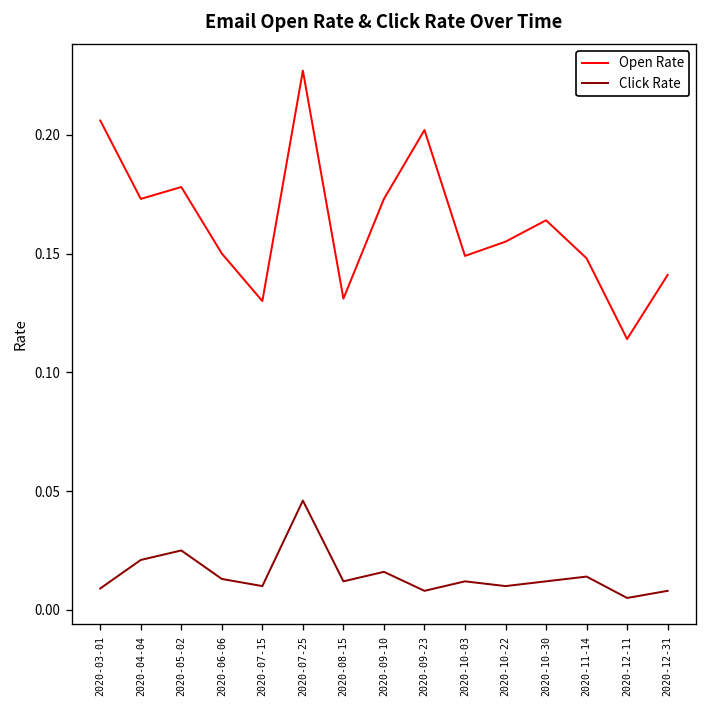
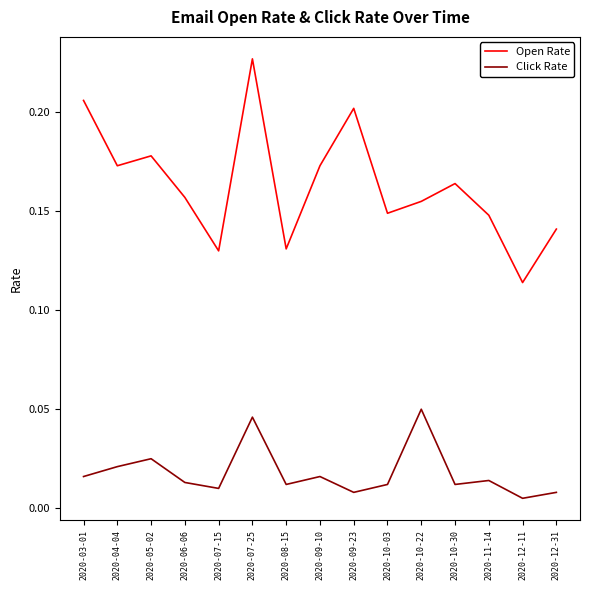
  {
    "Open Rate": {
      "2020-03-01": 0.206,
      "2020-04-04": 0.173,
      "2020-05-02": 0.178,
-     "2020-06-06": 0.150,
+     "2020-06-06": 0.157,
      "2020-07-15": 0.130,
      "2020-07-25": 0.227,
      "2020-08-15": 0.131,
      "2020-09-10": 0.173,
      "2020-09-23": 0.202,
      "2020-10-03": 0.149,
      "2020-10-22": 0.155,
      "2020-10-30": 0.164,
      "2020-11-14": 0.148,
      "2020-12-11": 0.114,
      "2020-12-31": 0.141
    },
    "Click Rate": {
-     "2020-03-01": 0.009,
+     "2020-03-01": 0.016,
      "2020-04-04": 0.021,
      "2020-05-02": 0.025,
      "2020-06-06": 0.013,
      "2020-07-15": 0.010,
      "2020-07-25": 0.046,
      "2020-08-15": 0.012,
      "2020-09-10": 0.016,
      "2020-09-23": 0.008,
      "2020-10-03": 0.012,
-     "2020-10-22": 0.01,
+     "2020-10-22": 0.05,
      "2020-10-30": 0.012,
      "2020-11-14": 0.014,
      "2020-12-11": 0.005,
      "2020-12-31": 0.008
    }
  }
